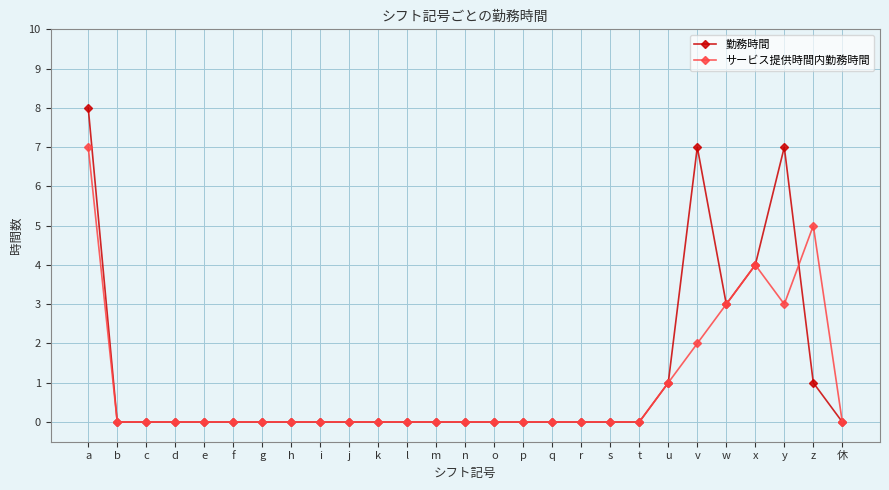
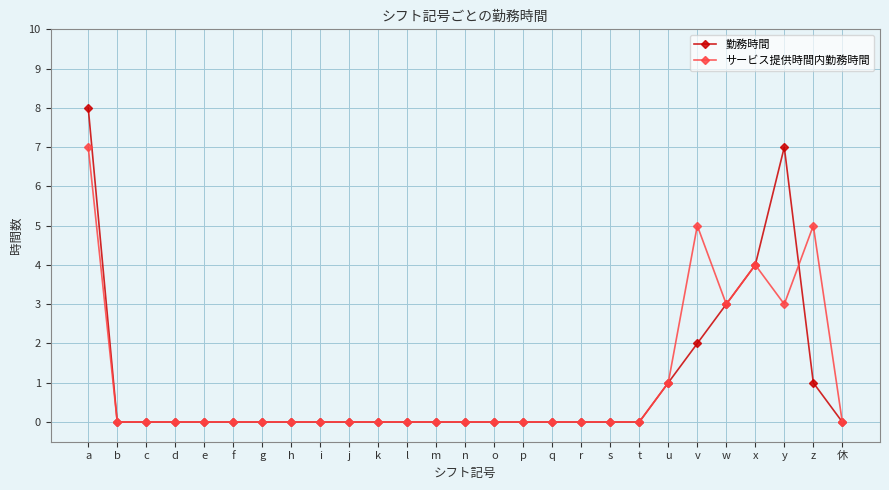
  {
    "勤務時間": {
      "a": 8,
-     "v": 7,
+     "v": 2,
      "y": 7,
      "z": 1
    },
    "サービス提供時間内勤務時間": {
      "a": 7,
-     "v": 2,
+     "v": 5,
      "y": 3,
      "z": 5
    }
  }
